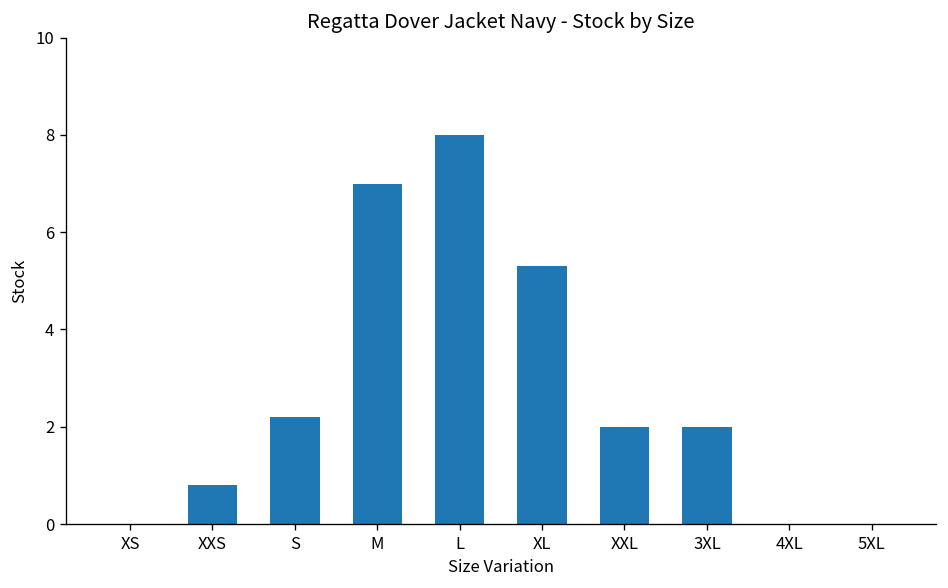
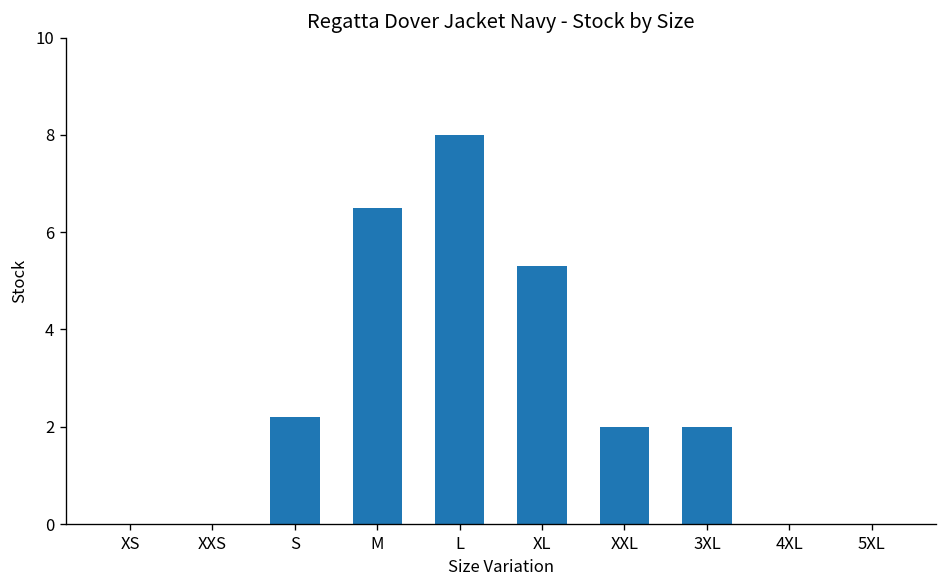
  {
    "XS": 0.0,
-   "XXS": 0.8,
+   "XXS": 0.0,
    "S": 2.2,
-   "M": 7.0,
+   "M": 6.5,
    "L": 8.0,
    "XL": 5.3,
    "XXL": 2.0,
    "3XL": 2.0,
    "4XL": 0.0,
    "5XL": 0.0
  }
